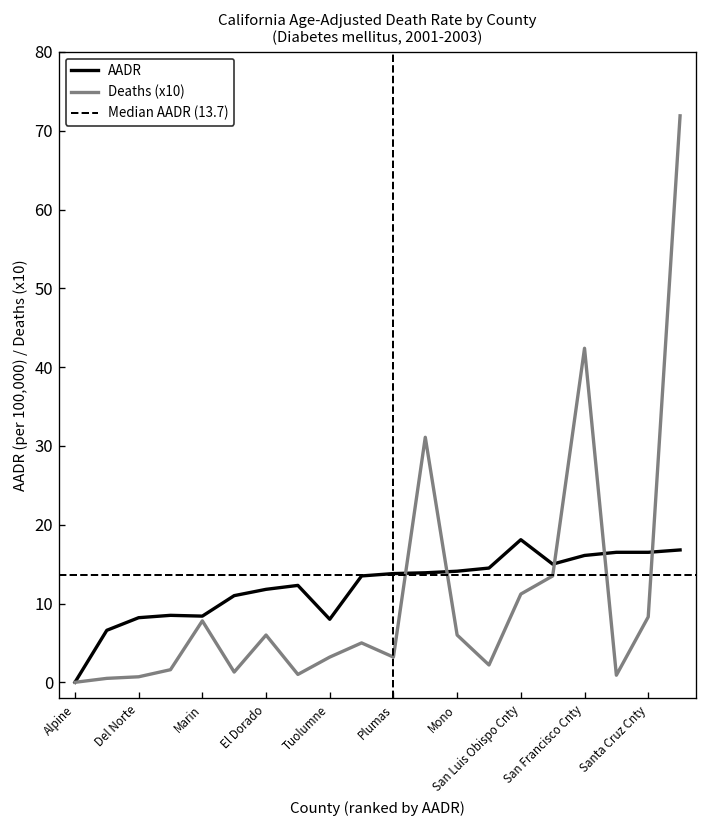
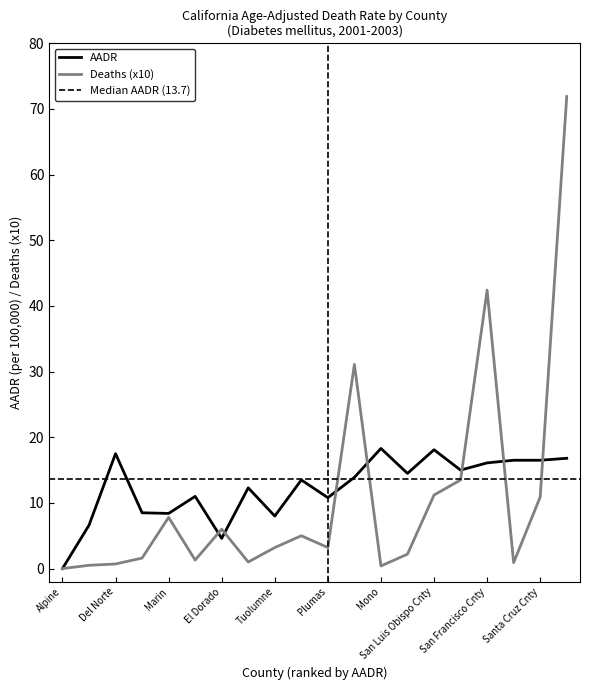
  {
    "AADR": {
-     "Del Norte": 8,
+     "Del Norte": 18,
      "Marin": 8,
-     "El Dorado": 12,
+     "El Dorado": 5,
      "Tuolumne": 8,
-     "Plumas": 14,
-     "Mono": 14,
+     "Plumas": 11,
+     "Mono": 18,
      "San Luis Obispo Cnty": 18,
      "San Francisco Cnty": 16,
      "Santa Cruz Cnty": 17
    },
    "Deaths (x10)": {
      "Del Norte": 1,
      "Marin": 8,
      "El Dorado": 6,
      "Tuolumne": 3,
      "Plumas": 3,
-     "Mono": 6,
+     "Mono": 0,
      "San Luis Obispo Cnty": 11,
      "San Francisco Cnty": 42,
-     "Santa Cruz Cnty": 8
+     "Santa Cruz Cnty": 11
    }
  }
